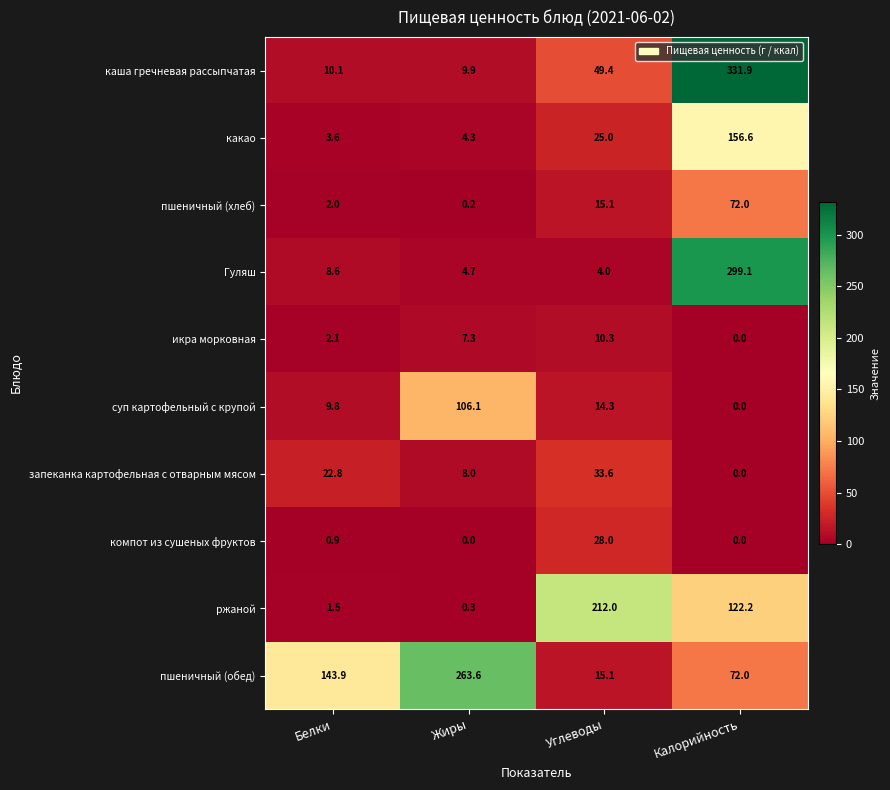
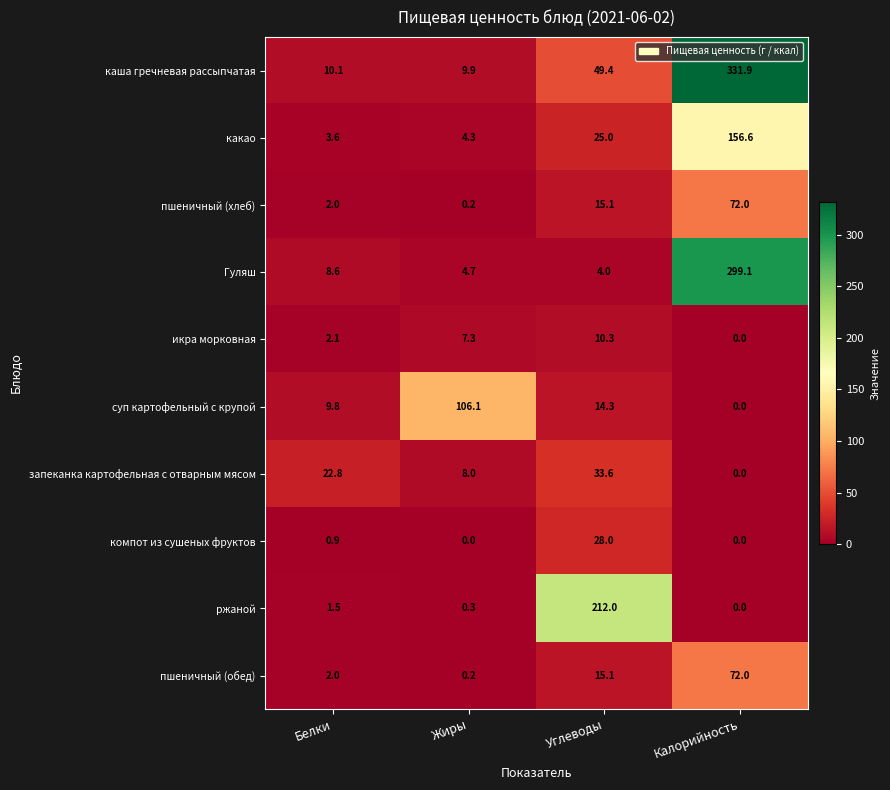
  {
    "каша гречневая рассыпчатая": {
      "Белки": 10.1,
      "Жиры": 9.9,
      "Углеводы": 49.4,
      "Калорийность": 331.9
    },
    "какао": {
      "Белки": 3.6,
      "Жиры": 4.3,
      "Углеводы": 25.0,
      "Калорийность": 156.6
    },
    "пшеничный (хлеб)": {
      "Белки": 2.0,
      "Жиры": 0.2,
      "Углеводы": 15.1,
      "Калорийность": 72.0
    },
    "Гуляш": {
      "Белки": 8.6,
      "Жиры": 4.7,
      "Углеводы": 4.0,
      "Калорийность": 299.1
    },
    "икра морковная": {
      "Белки": 2.1,
      "Жиры": 7.3,
      "Углеводы": 10.3,
      "Калорийность": 0.0
    },
    "суп картофельный с крупой": {
      "Белки": 9.8,
      "Жиры": 106.1,
      "Углеводы": 14.3,
      "Калорийность": 0.0
    },
    "запеканка картофельная с отварным мясом": {
      "Белки": 22.8,
      "Жиры": 8.0,
      "Углеводы": 33.6,
      "Калорийность": 0.0
    },
    "компот из сушеных фруктов": {
      "Белки": 0.9,
      "Жиры": 0.0,
      "Углеводы": 28.0,
      "Калорийность": 0.0
    },
    "ржаной": {
      "Белки": 1.5,
      "Жиры": 0.3,
      "Углеводы": 212.0,
-     "Калорийность": 122.2
+     "Калорийность": 0.0
    },
    "пшеничный (обед)": {
-     "Белки": 143.9,
-     "Жиры": 263.6,
+     "Белки": 2.0,
+     "Жиры": 0.2,
      "Углеводы": 15.1,
      "Калорийность": 72.0
    }
  }
